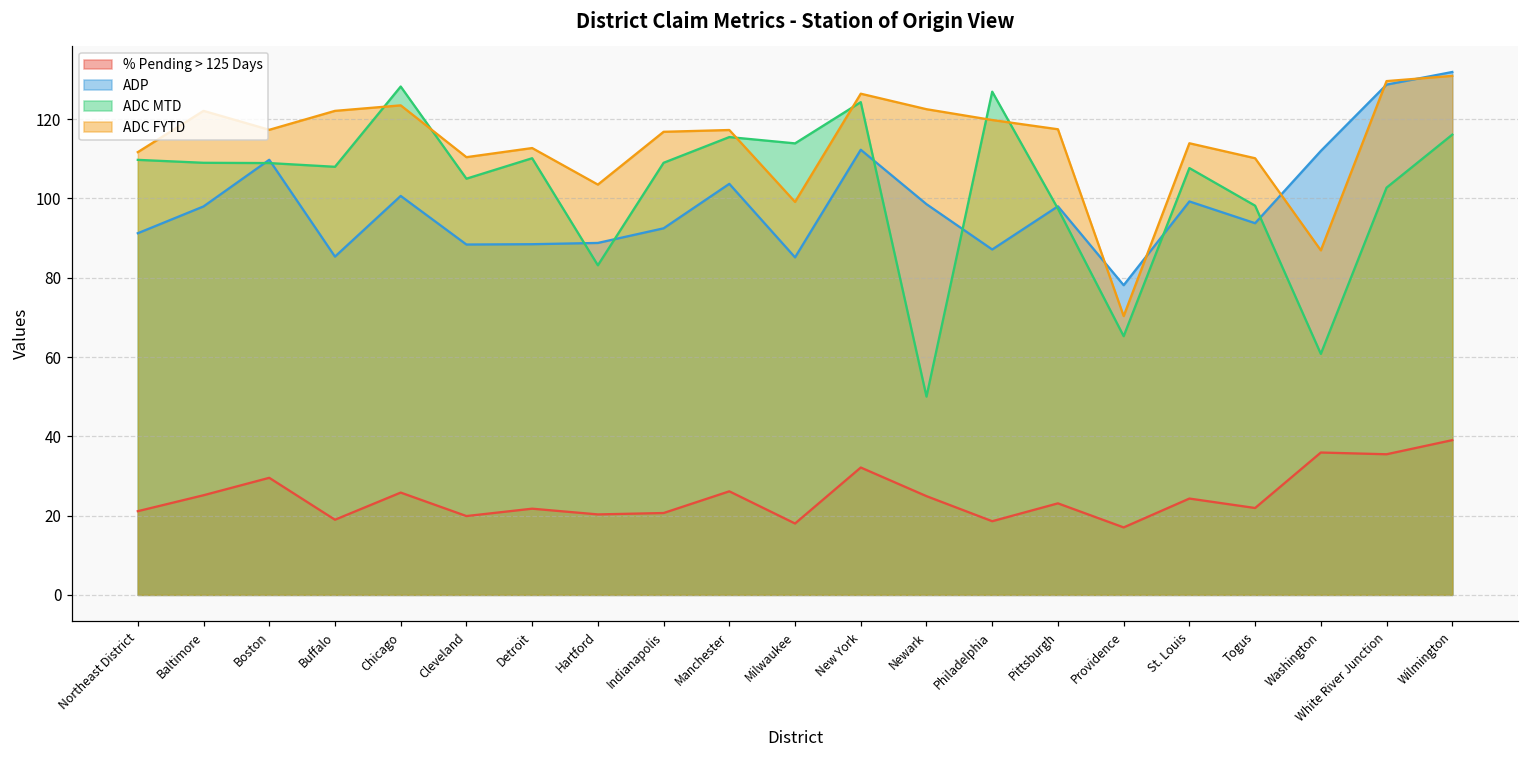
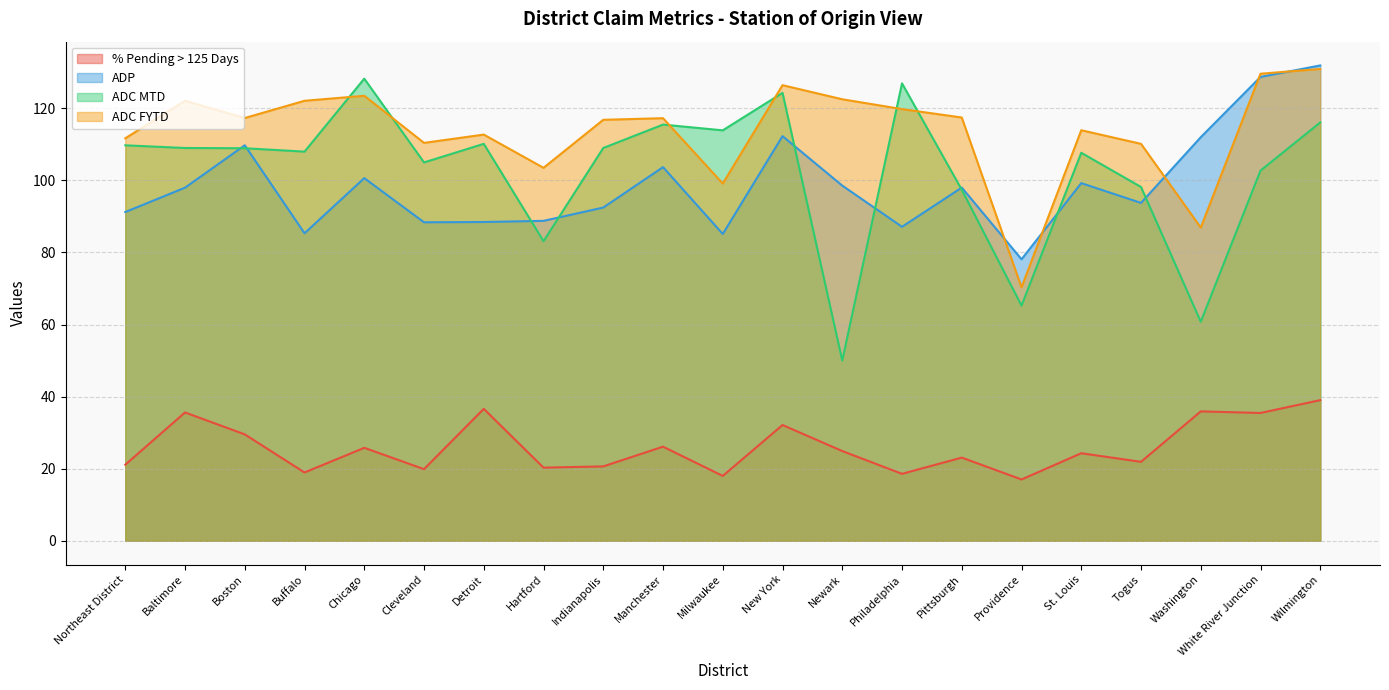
  {
    "% Pending > 125 Days": {
      "Northeast District": 21,
-     "Baltimore": 25,
+     "Baltimore": 36,
      "Boston": 30,
      "Buffalo": 19,
      "Chicago": 26,
      "Cleveland": 20,
-     "Detroit": 22,
+     "Detroit": 37,
      "Hartford": 20,
      "Indianapolis": 21,
      "Manchester": 26,
      "Milwaukee": 18,
      "New York": 32,
      "Newark": 25,
      "Philadelphia": 19,
      "Pittsburgh": 23,
      "Providence": 17,
      "St. Louis": 24,
      "Togus": 22,
      "Washington": 36,
      "White River Junction": 35,
      "Wilmington": 39
    },
    "ADP": {
      "Northeast District": 91,
      "Baltimore": 98,
      "Boston": 110,
      "Buffalo": 85,
      "Chicago": 101,
      "Cleveland": 88,
      "Detroit": 88,
      "Hartford": 89,
      "Indianapolis": 92,
      "Manchester": 104,
      "Milwaukee": 85,
      "New York": 112,
      "Newark": 99,
      "Philadelphia": 87,
      "Providence": 78,
      "St. Louis": 99,
      "Togus": 94,
      "Washington": 112,
      "White River Junction": 129,
      "Wilmington": 132
    },
    "ADC MTD": {
      "Northeast District": 110,
      "Baltimore": 109,
      "Boston": 109,
      "Buffalo": 108,
      "Chicago": 128,
      "Cleveland": 105,
      "Detroit": 110,
      "Hartford": 83,
      "Indianapolis": 109,
      "Manchester": 115,
      "Milwaukee": 114,
      "New York": 124,
      "Newark": 50,
      "Philadelphia": 127,
      "Providence": 65,
      "St. Louis": 108,
      "Togus": 98,
      "Washington": 61,
      "White River Junction": 103,
      "Wilmington": 116
    },
    "ADC FYTD": {
      "Northeast District": 112,
      "Boston": 117,
      "Buffalo": 122,
      "Chicago": 123,
      "Cleveland": 110,
      "Detroit": 113,
      "Hartford": 104,
      "Indianapolis": 117,
      "Manchester": 117,
      "Milwaukee": 99,
      "New York": 126,
      "Newark": 123,
      "Philadelphia": 120,
      "Pittsburgh": 117,
      "Providence": 70,
      "St. Louis": 114,
      "Togus": 110,
      "Washington": 87,
      "White River Junction": 130,
      "Wilmington": 131
    }
  }
